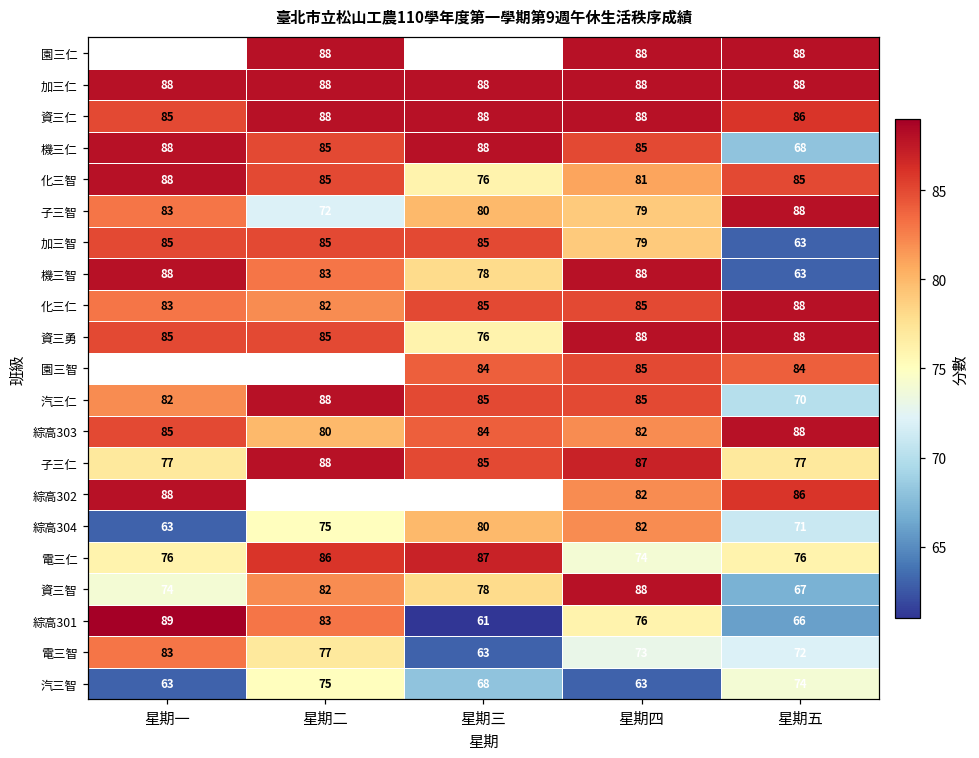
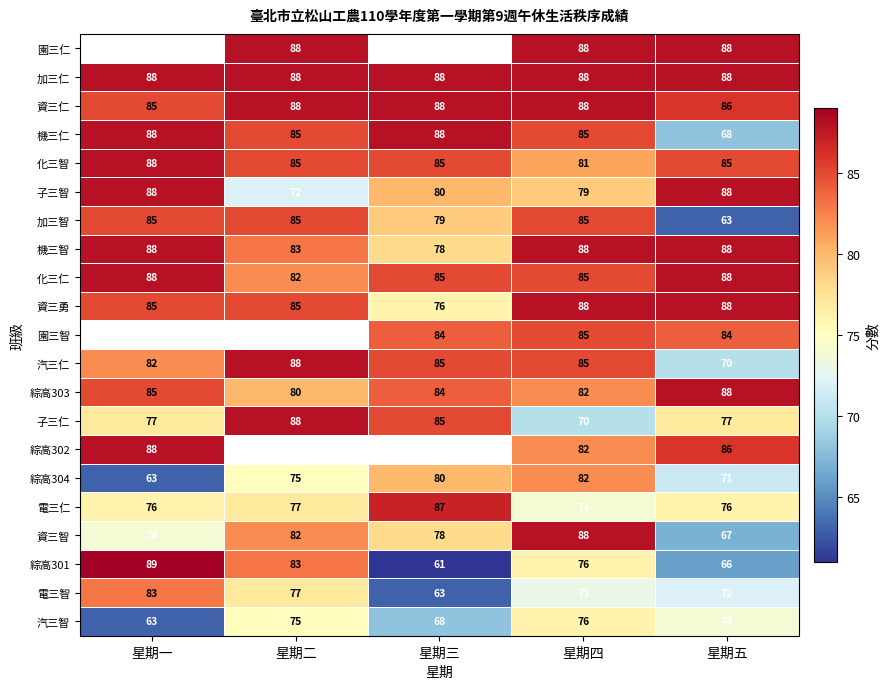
  {
    "園三仁": {
      "星期二": 88,
      "星期四": 88,
      "星期五": 88
    },
    "加三仁": {
      "星期一": 88,
      "星期二": 88,
      "星期三": 88,
      "星期四": 88,
      "星期五": 88
    },
    "資三仁": {
      "星期一": 85,
      "星期二": 88,
      "星期三": 88,
      "星期四": 88,
      "星期五": 86
    },
    "機三仁": {
      "星期一": 88,
      "星期二": 85,
      "星期三": 88,
      "星期四": 85,
      "星期五": 68
    },
    "化三智": {
      "星期一": 88,
      "星期二": 85,
-     "星期三": 76,
+     "星期三": 85,
      "星期四": 81,
      "星期五": 85
    },
    "子三智": {
-     "星期一": 83,
+     "星期一": 88,
      "星期三": 80,
      "星期四": 79,
      "星期五": 88
    },
    "加三智": {
      "星期一": 85,
      "星期二": 85,
-     "星期三": 85,
-     "星期四": 79,
+     "星期三": 79,
+     "星期四": 85,
      "星期五": 63
    },
    "機三智": {
      "星期一": 88,
      "星期二": 83,
      "星期三": 78,
      "星期四": 88,
-     "星期五": 63
+     "星期五": 88
    },
    "化三仁": {
-     "星期一": 83,
+     "星期一": 88,
      "星期二": 82,
      "星期三": 85,
      "星期四": 85,
      "星期五": 88
    },
    "資三勇": {
      "星期一": 85,
      "星期二": 85,
      "星期三": 76,
      "星期四": 88,
      "星期五": 88
    },
    "園三智": {
      "星期三": 84,
      "星期四": 85,
      "星期五": 84
    },
    "汽三仁": {
      "星期一": 82,
      "星期二": 88,
      "星期三": 85,
      "星期四": 85,
      "星期五": 70
    },
    "綜高303": {
      "星期一": 85,
      "星期二": 80,
      "星期三": 84,
      "星期四": 82,
      "星期五": 88
    },
    "子三仁": {
      "星期一": 77,
      "星期二": 88,
      "星期三": 85,
-     "星期四": 87,
+     "星期四": 70,
      "星期五": 77
    },
    "綜高302": {
      "星期一": 88,
      "星期四": 82,
      "星期五": 86
    },
    "綜高304": {
      "星期一": 63,
      "星期二": 75,
      "星期三": 80,
      "星期四": 82,
      "星期五": 71
    },
    "電三仁": {
      "星期一": 76,
-     "星期二": 86,
+     "星期二": 77,
      "星期三": 87,
      "星期五": 76
    },
    "資三智": {
      "星期二": 82,
      "星期三": 78,
      "星期四": 88,
      "星期五": 67
    },
    "綜高301": {
      "星期一": 89,
      "星期二": 83,
      "星期三": 61,
      "星期四": 76,
      "星期五": 66
    },
    "電三智": {
      "星期一": 83,
      "星期二": 77,
      "星期三": 63
    },
    "汽三智": {
      "星期一": 63,
      "星期二": 75,
      "星期三": 68,
-     "星期四": 63
+     "星期四": 76
    }
  }
